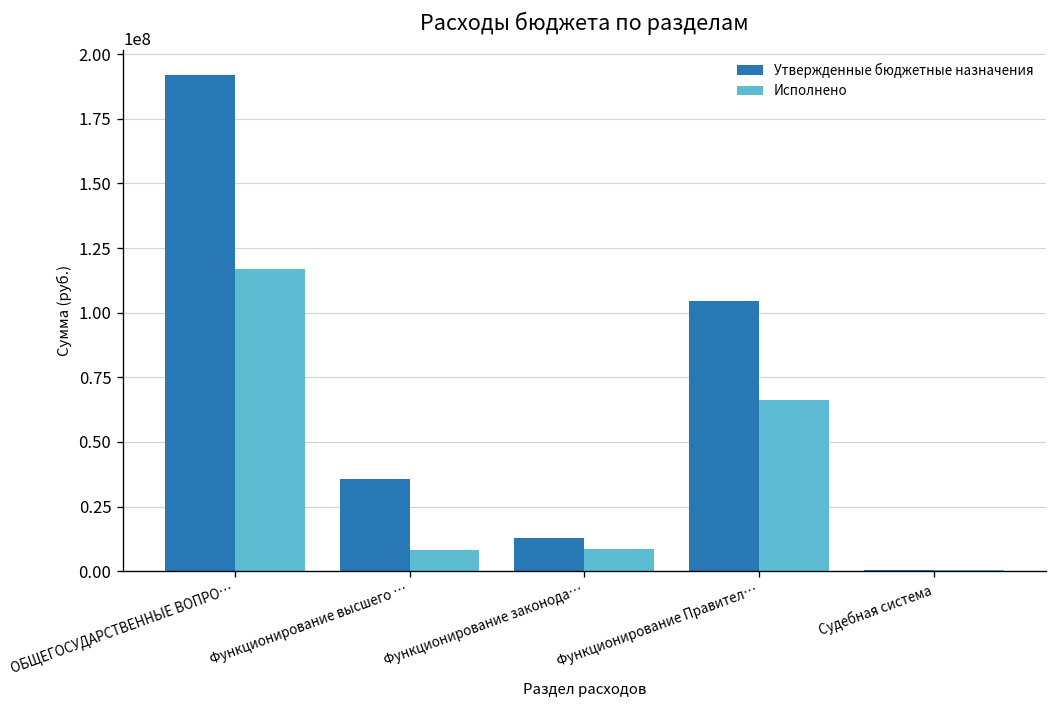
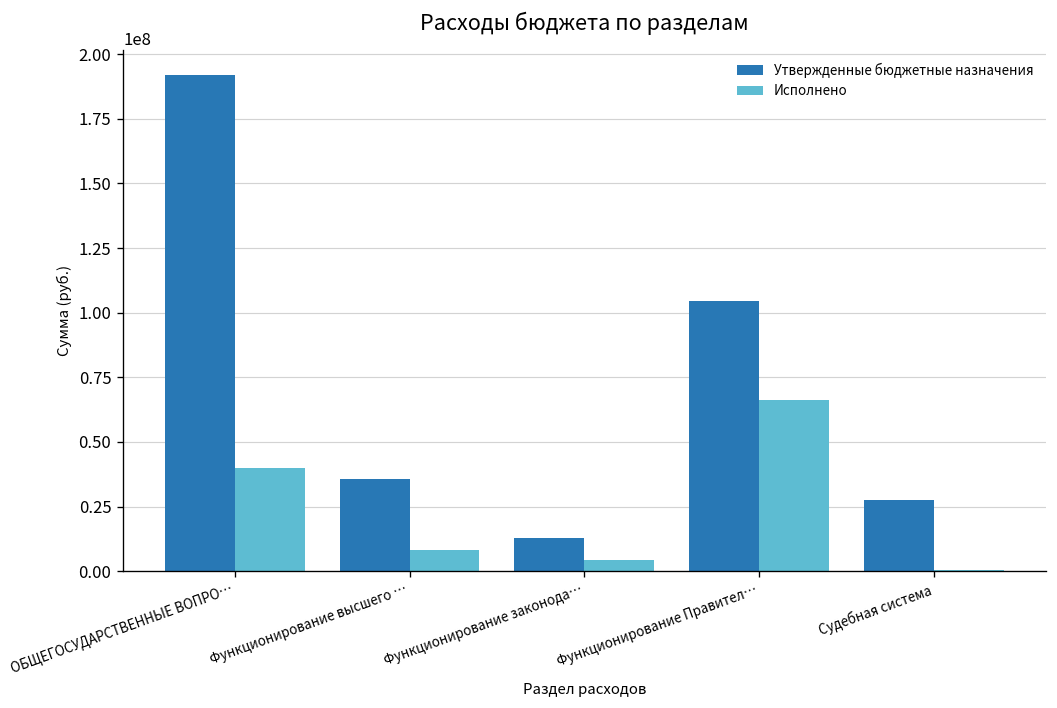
  {
    "Утвержденные бюджетные назначения": {
      "ОБЩЕГОСУДАРСТВЕННЫЕ ВОПРО…": 192000000,
      "Функционирование высшего …": 36000000,
      "Функционирование законода…": 13000000,
      "Функционирование Правител…": 104000000,
-     "Судебная система": 0
+     "Судебная система": 27000000
    },
    "Исполнено": {
-     "ОБЩЕГОСУДАРСТВЕННЫЕ ВОПРО…": 117000000,
+     "ОБЩЕГОСУДАРСТВЕННЫЕ ВОПРО…": 40000000,
      "Функционирование высшего …": 8000000,
-     "Функционирование законода…": 9000000,
+     "Функционирование законода…": 4000000,
      "Функционирование Правител…": 66000000
    }
  }
